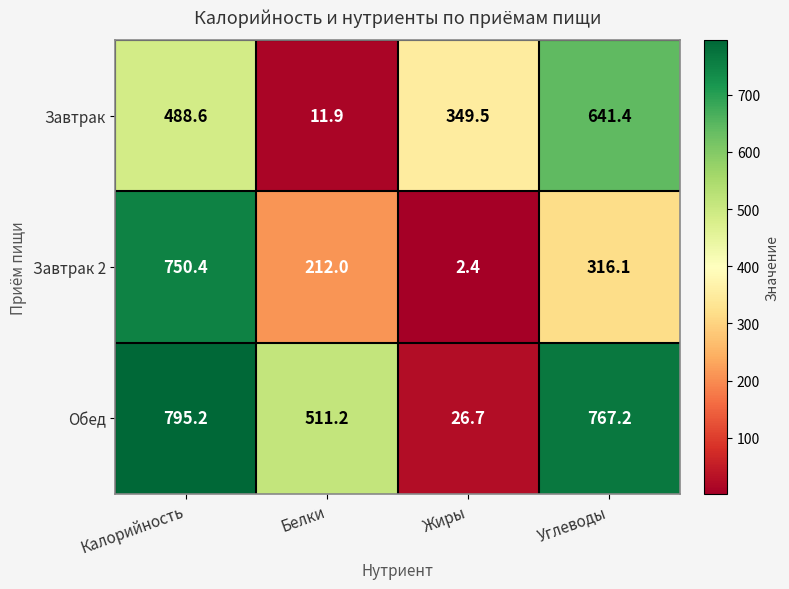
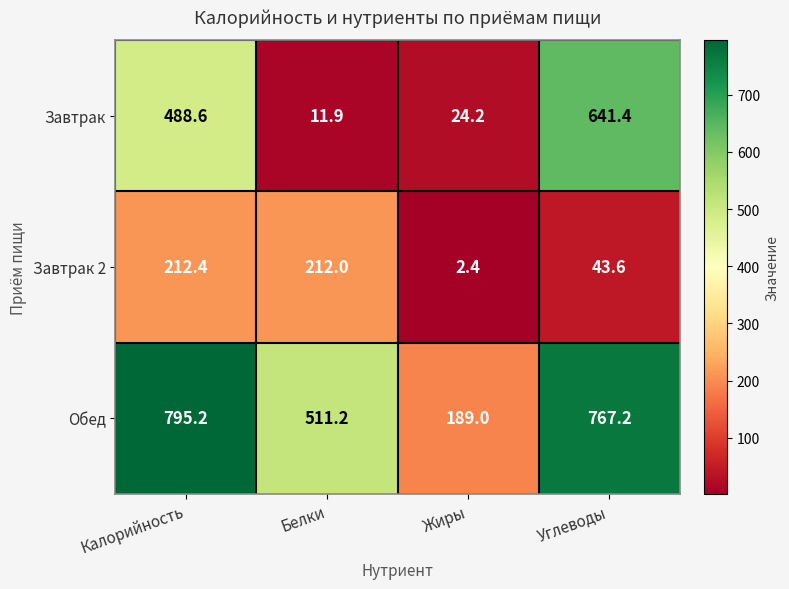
  {
    "Завтрак": {
      "Калорийность": 488.6,
      "Белки": 11.9,
-     "Жиры": 349.5,
+     "Жиры": 24.2,
      "Углеводы": 641.4
    },
    "Завтрак 2": {
-     "Калорийность": 750.4,
+     "Калорийность": 212.4,
      "Белки": 212.0,
      "Жиры": 2.4,
-     "Углеводы": 316.1
+     "Углеводы": 43.6
    },
    "Обед": {
      "Калорийность": 795.2,
      "Белки": 511.2,
-     "Жиры": 26.7,
+     "Жиры": 189.0,
      "Углеводы": 767.2
    }
  }
